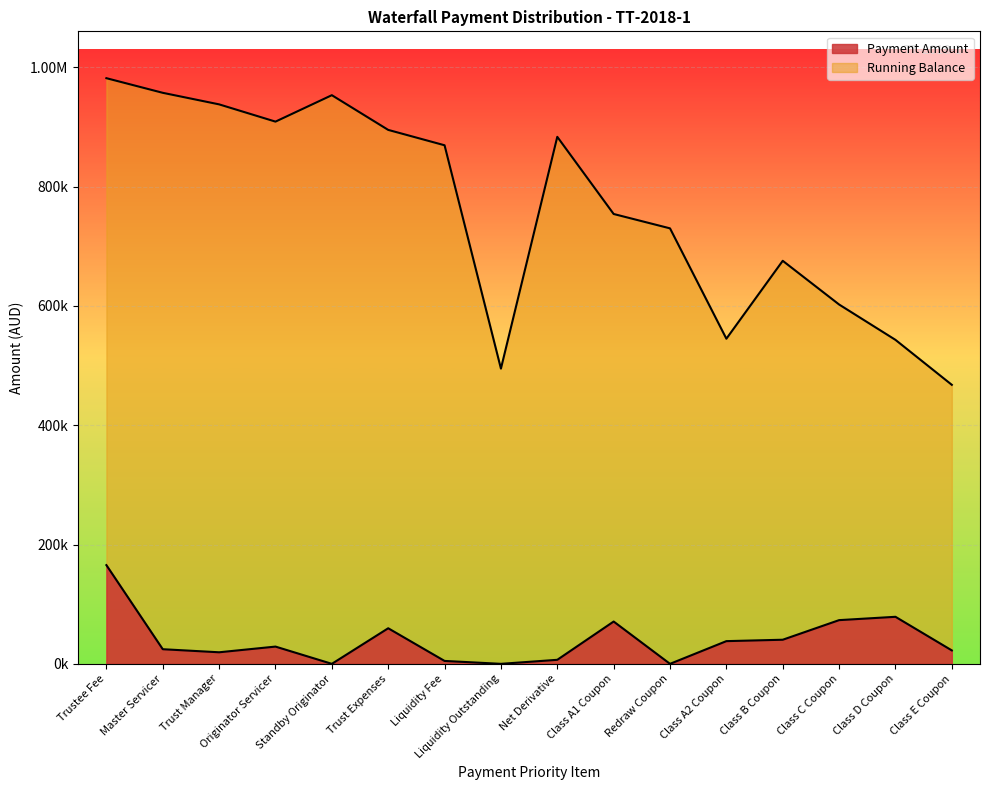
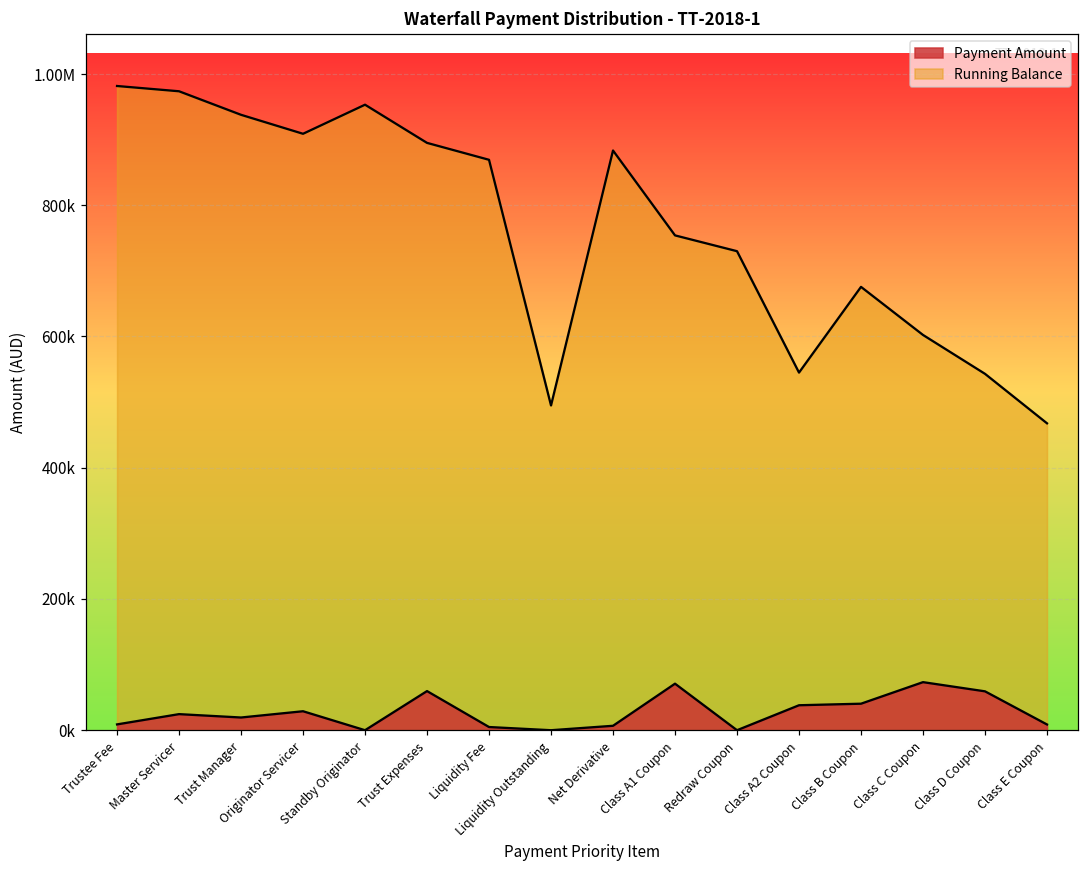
  {
    "Payment Amount": {
-     "Trustee Fee": 170000,
+     "Trustee Fee": 10000,
      "Master Servicer": 20000,
      "Trust Manager": 20000,
      "Originator Servicer": 30000,
      "Standby Originator": 0,
      "Trust Expenses": 60000,
      "Liquidity Fee": 0,
      "Liquidity Outstanding": 0,
      "Net Derivative": 10000,
      "Class A1 Coupon": 70000,
      "Redraw Coupon": 0,
      "Class A2 Coupon": 40000,
      "Class B Coupon": 40000,
      "Class C Coupon": 70000,
-     "Class D Coupon": 80000,
-     "Class E Coupon": 20000
+     "Class D Coupon": 60000,
+     "Class E Coupon": 10000
    },
    "Running Balance": {
      "Trustee Fee": 980000,
-     "Master Servicer": 960000,
+     "Master Servicer": 970000,
      "Trust Manager": 940000,
      "Originator Servicer": 910000,
      "Standby Originator": 950000,
      "Trust Expenses": 900000,
      "Liquidity Fee": 870000,
      "Liquidity Outstanding": 490000,
      "Net Derivative": 880000,
      "Class A1 Coupon": 750000,
      "Redraw Coupon": 730000,
      "Class A2 Coupon": 550000,
      "Class B Coupon": 680000,
      "Class C Coupon": 600000,
      "Class D Coupon": 540000,
      "Class E Coupon": 470000
    }
  }
